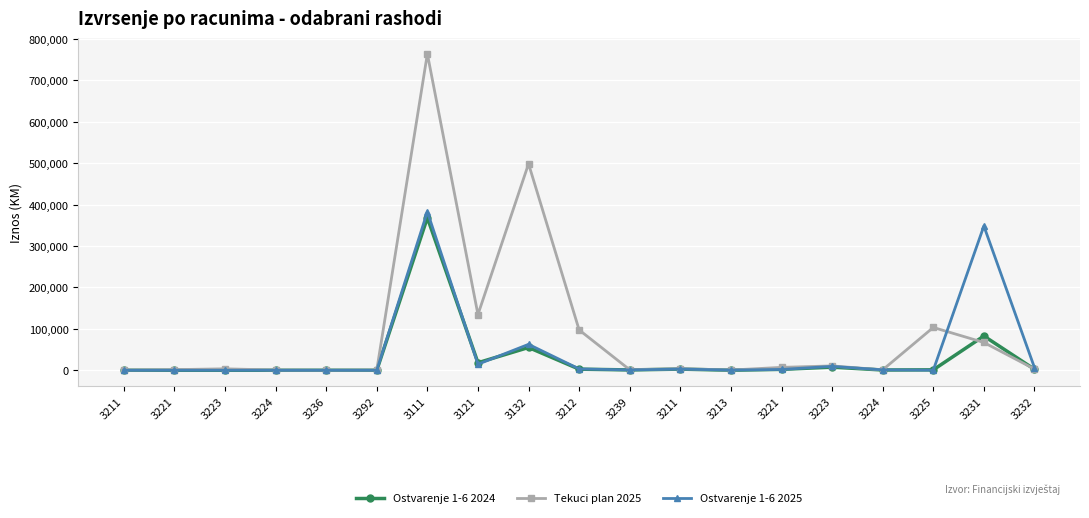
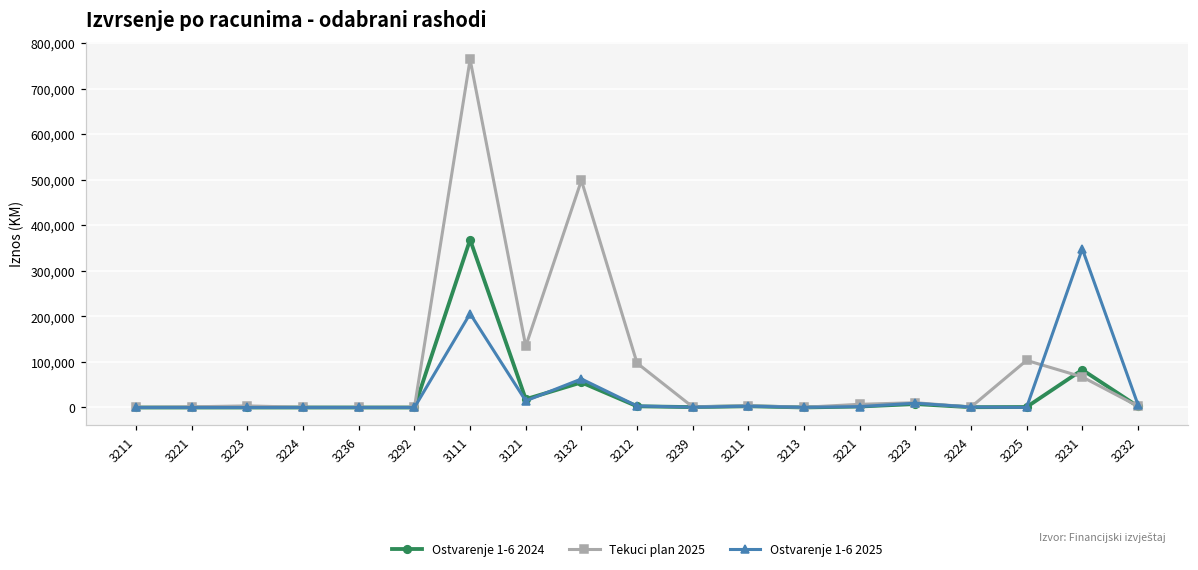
  {
    "Ostvarenje 1-6 2024": {
      "3111": "370,000",
      "3132": "50,000",
      "3231": "80,000"
    },
    "Tekuci plan 2025": {
      "3111": "760,000",
      "3121": "130,000",
      "3132": "500,000",
      "3212": "100,000",
      "3225": "100,000",
      "3231": "70,000"
    },
    "Ostvarenje 1-6 2025": {
-     "3111": "380,000",
+     "3111": "210,000",
      "3132": "60,000",
      "3231": "350,000"
    }
  }
